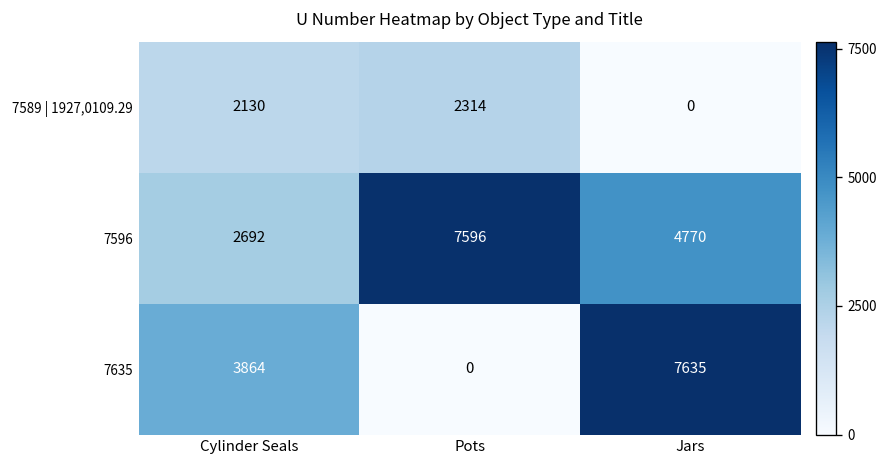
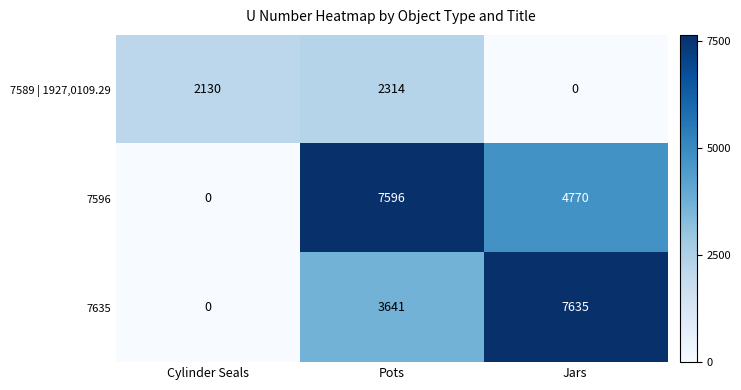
  {
    "7589 | 1927,0109.29": {
      "Cylinder Seals": 2130,
      "Pots": 2314,
      "Jars": 0
    },
    "7596": {
-     "Cylinder Seals": 2692,
+     "Cylinder Seals": 0,
      "Pots": 7596,
      "Jars": 4770
    },
    "7635": {
-     "Cylinder Seals": 3864,
-     "Pots": 0,
+     "Cylinder Seals": 0,
+     "Pots": 3641,
      "Jars": 7635
    }
  }
